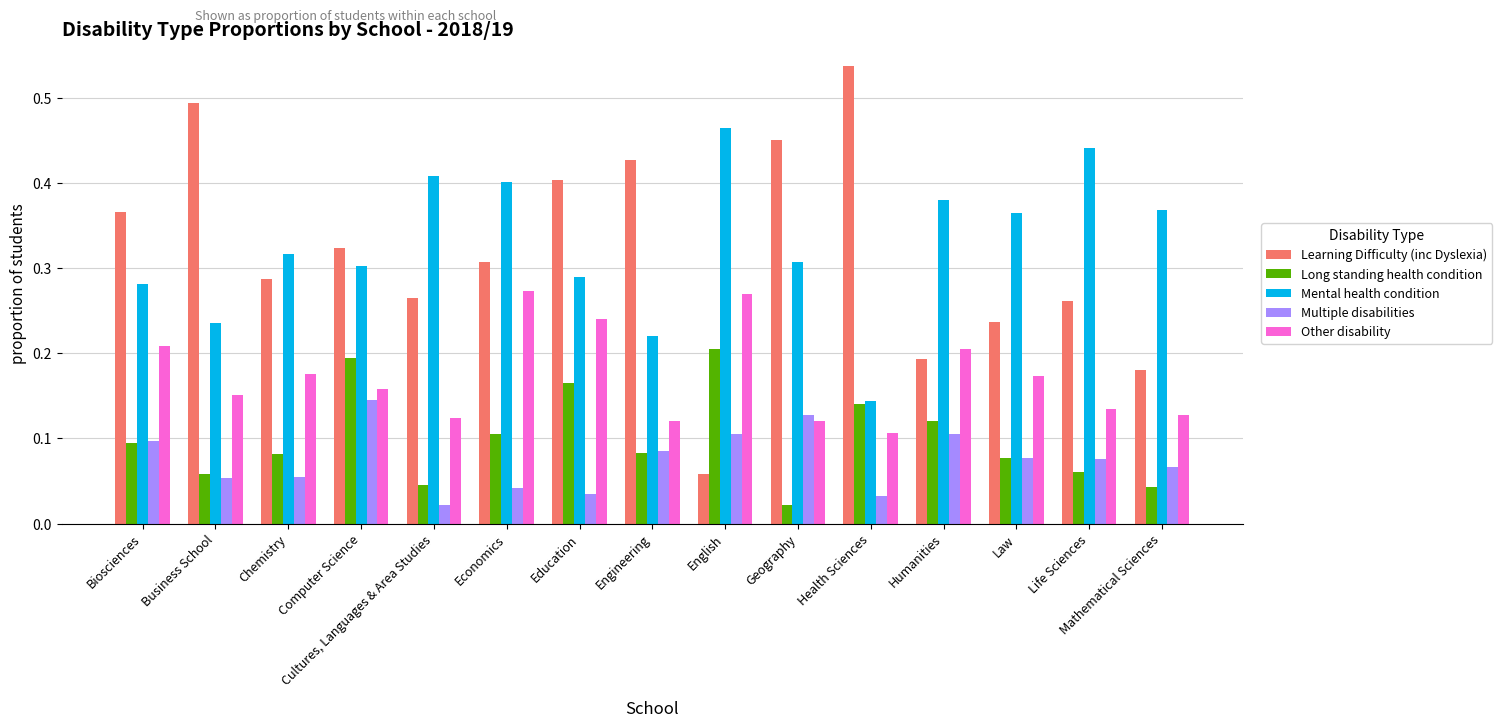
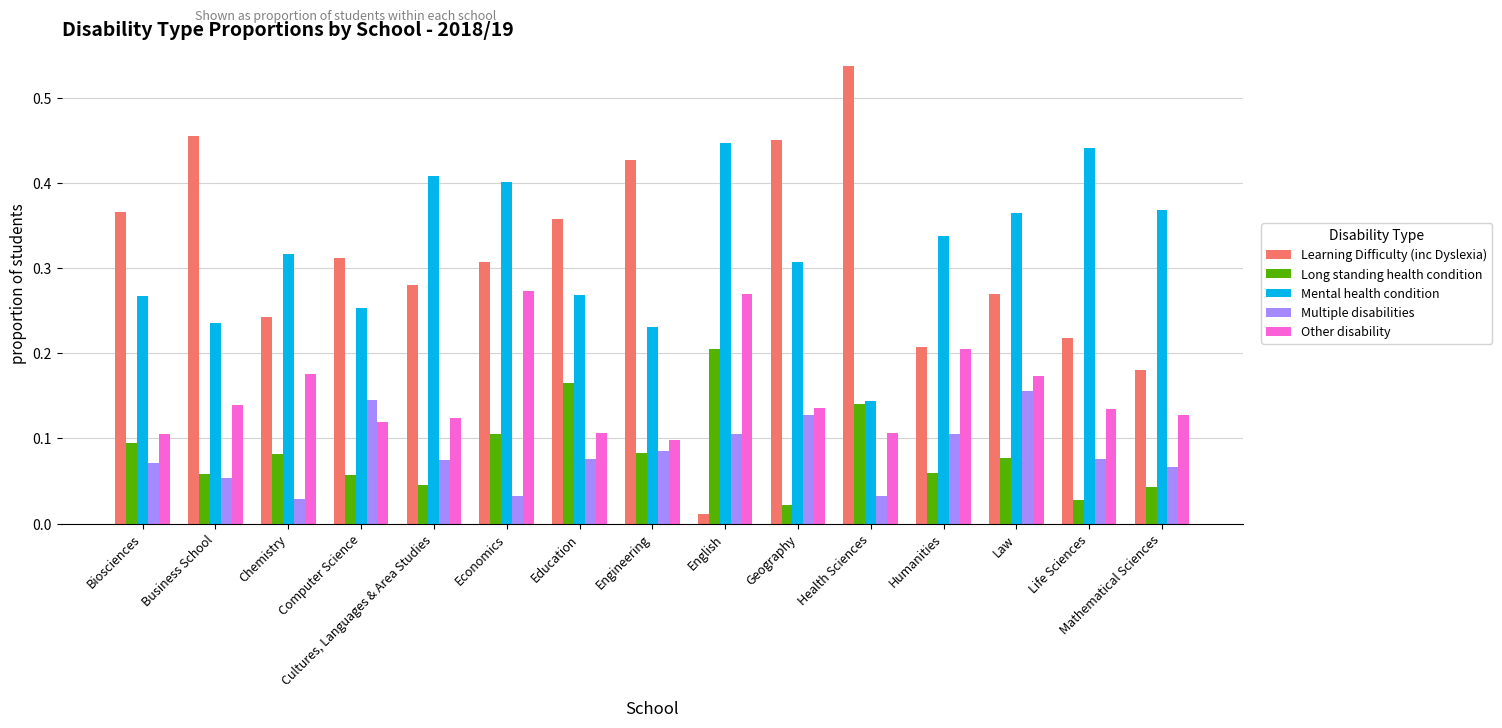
  {
    "Learning Difficulty (inc Dyslexia)": {
      "Biosciences": 0.37,
-     "Business School": 0.49,
-     "Chemistry": 0.29,
-     "Computer Science": 0.32,
-     "Cultures, Languages & Area Studies": 0.27,
+     "Business School": 0.46,
+     "Chemistry": 0.24,
+     "Computer Science": 0.31,
+     "Cultures, Languages & Area Studies": 0.28,
      "Economics": 0.31,
-     "Education": 0.40,
+     "Education": 0.36,
      "Engineering": 0.43,
-     "English": 0.06,
+     "English": 0.01,
      "Geography": 0.45,
      "Health Sciences": 0.54,
-     "Humanities": 0.19,
-     "Law": 0.24,
-     "Life Sciences": 0.26,
+     "Humanities": 0.21,
+     "Law": 0.27,
+     "Life Sciences": 0.22,
      "Mathematical Sciences": 0.18
    },
    "Long standing health condition": {
      "Biosciences": 0.09,
      "Business School": 0.06,
      "Chemistry": 0.08,
-     "Computer Science": 0.19,
+     "Computer Science": 0.06,
      "Cultures, Languages & Area Studies": 0.05,
      "Economics": 0.11,
      "Education": 0.17,
      "Engineering": 0.08,
      "English": 0.20,
      "Geography": 0.02,
      "Health Sciences": 0.14,
-     "Humanities": 0.12,
+     "Humanities": 0.06,
      "Law": 0.08,
-     "Life Sciences": 0.06,
+     "Life Sciences": 0.03,
      "Mathematical Sciences": 0.04
    },
    "Mental health condition": {
-     "Biosciences": 0.28,
+     "Biosciences": 0.27,
      "Business School": 0.24,
      "Chemistry": 0.32,
-     "Computer Science": 0.30,
+     "Computer Science": 0.25,
      "Cultures, Languages & Area Studies": 0.41,
      "Economics": 0.40,
-     "Education": 0.29,
-     "Engineering": 0.22,
-     "English": 0.46,
+     "Education": 0.27,
+     "Engineering": 0.23,
+     "English": 0.45,
      "Geography": 0.31,
      "Health Sciences": 0.14,
-     "Humanities": 0.38,
+     "Humanities": 0.34,
      "Law": 0.37,
      "Life Sciences": 0.44,
      "Mathematical Sciences": 0.37
    },
    "Multiple disabilities": {
-     "Biosciences": 0.10,
+     "Biosciences": 0.07,
      "Business School": 0.05,
-     "Chemistry": 0.05,
+     "Chemistry": 0.03,
      "Computer Science": 0.15,
-     "Cultures, Languages & Area Studies": 0.02,
-     "Economics": 0.04,
-     "Education": 0.03,
+     "Cultures, Languages & Area Studies": 0.07,
+     "Economics": 0.03,
+     "Education": 0.08,
      "Engineering": 0.08,
      "English": 0.10,
      "Geography": 0.13,
      "Health Sciences": 0.03,
      "Humanities": 0.10,
-     "Law": 0.08,
+     "Law": 0.16,
      "Life Sciences": 0.08,
      "Mathematical Sciences": 0.07
    },
    "Other disability": {
-     "Biosciences": 0.21,
-     "Business School": 0.15,
+     "Biosciences": 0.11,
+     "Business School": 0.14,
      "Chemistry": 0.18,
-     "Computer Science": 0.16,
+     "Computer Science": 0.12,
      "Cultures, Languages & Area Studies": 0.12,
      "Economics": 0.27,
-     "Education": 0.24,
-     "Engineering": 0.12,
+     "Education": 0.11,
+     "Engineering": 0.10,
      "English": 0.27,
-     "Geography": 0.12,
+     "Geography": 0.14,
      "Health Sciences": 0.11,
      "Humanities": 0.21,
      "Law": 0.17,
      "Life Sciences": 0.14,
      "Mathematical Sciences": 0.13
    }
  }
